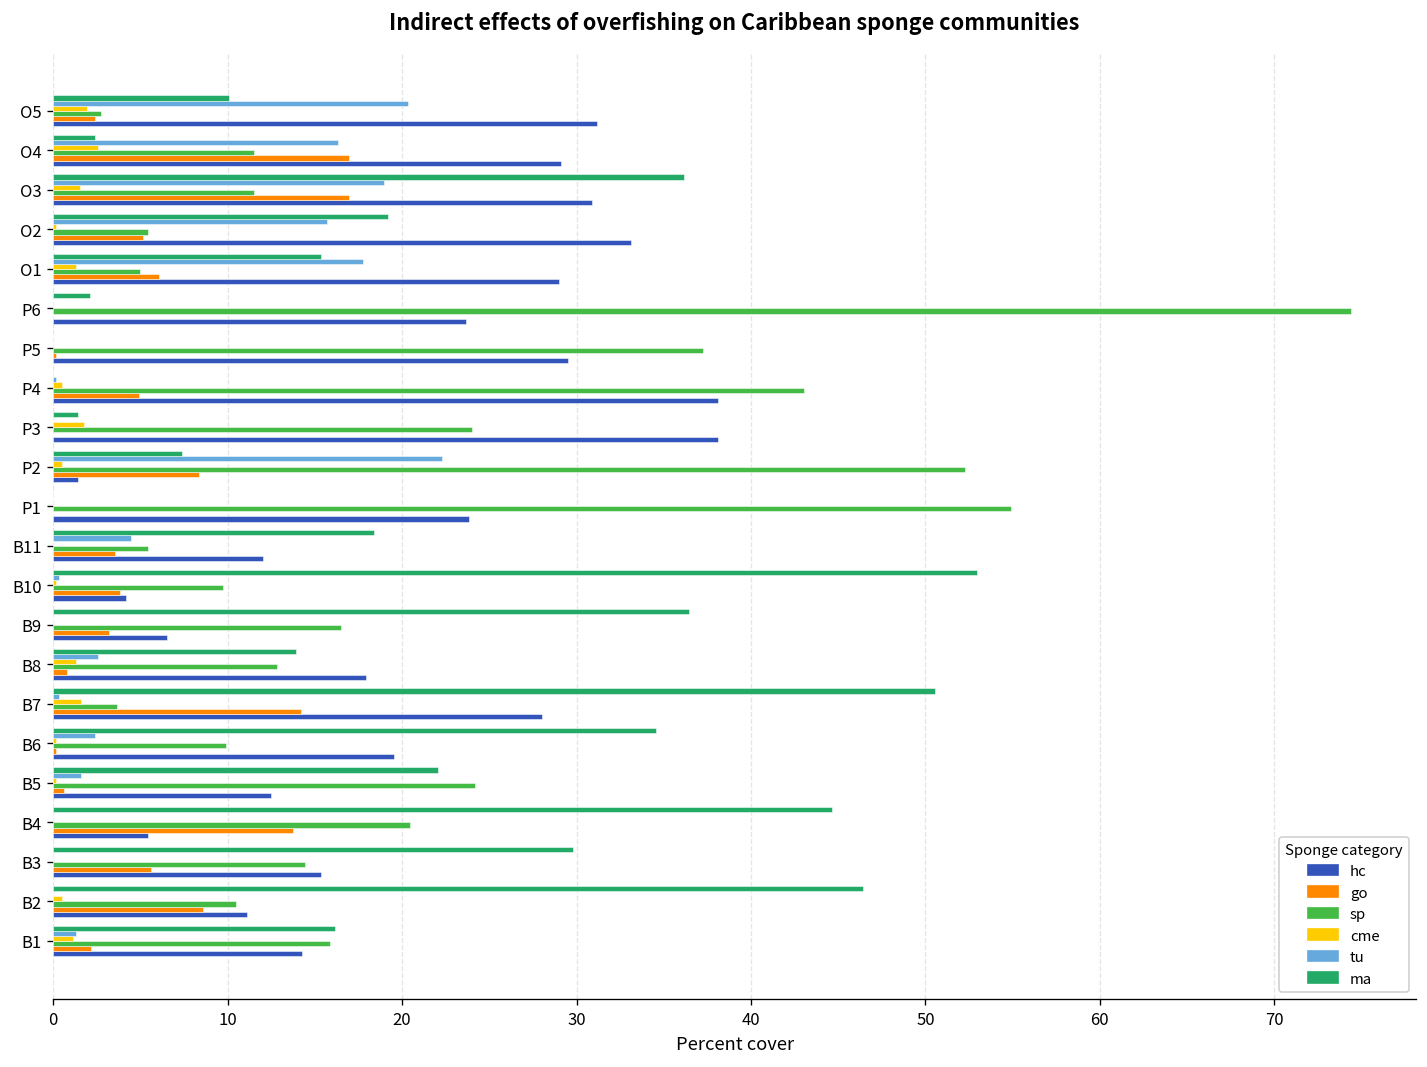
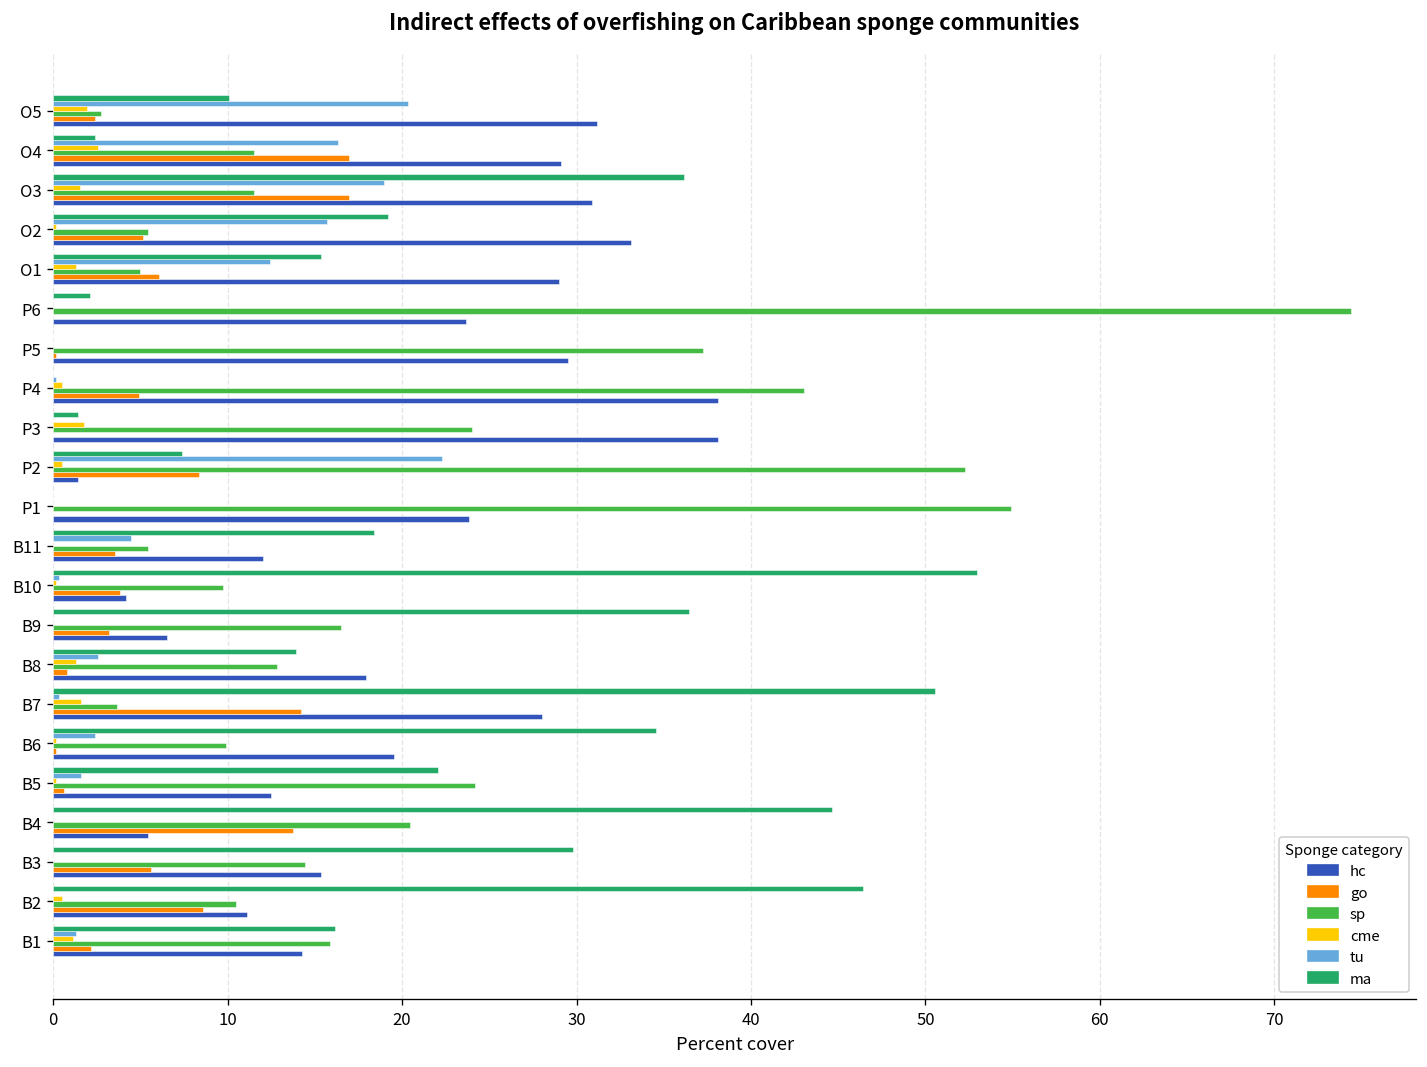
  {
    "hc": {
      "O5": 31.2,
      "O4": 29.1,
      "O3": 30.9,
      "O2": 33.1,
      "O1": 29.0,
      "P6": 23.7,
      "P5": 29.5,
      "P4": 38.1,
      "P3": 38.1,
      "P2": 1.4,
      "P1": 23.8,
      "B11": 12.0,
      "B10": 4.2,
      "B9": 6.5,
      "B8": 17.9,
      "B7": 28.0,
      "B6": 19.5,
      "B5": 12.5,
      "B4": 5.4,
      "B3": 15.3,
      "B2": 11.1,
      "B1": 14.2
    },
    "go": {
      "O5": 2.4,
      "O4": 17.0,
      "O3": 17.0,
      "O2": 5.1,
      "O1": 6.1,
      "P6": 0.0,
      "P4": 4.9,
      "P3": 0.0,
      "P2": 8.3,
      "P1": 0.0,
      "B11": 3.5,
      "B10": 3.8,
      "B9": 3.2,
      "B8": 0.8,
      "B7": 14.2,
      "B5": 0.6,
      "B4": 13.8,
      "B3": 5.6,
      "B2": 8.6,
      "B1": 2.2
    },
    "cme": {
      "O5": 1.9,
      "O4": 2.6,
      "O3": 1.5,
      "O1": 1.3,
      "P6": 0.0,
      "P5": 0.0,
      "P4": 0.5,
      "P3": 1.8,
      "P2": 0.5,
      "P1": 0.0,
      "B11": 0.0,
      "B9": 0.0,
      "B8": 1.3,
      "B7": 1.6,
      "B4": 0.0,
      "B3": 0.0,
      "B2": 0.5,
      "B1": 1.1
    },
    "tu": {
      "O5": 20.3,
      "O4": 16.3,
      "O3": 19.0,
      "O2": 15.7,
-     "O1": 17.8,
+     "O1": 12.4,
      "P6": 0.0,
      "P5": 0.0,
      "P3": 0.0,
      "P2": 22.3,
      "P1": 0.0,
      "B11": 4.5,
      "B10": 0.3,
      "B9": 0.0,
      "B8": 2.6,
      "B7": 0.3,
      "B6": 2.4,
      "B5": 1.6,
      "B4": 0.0,
      "B3": 0.0,
      "B2": 0.0,
      "B1": 1.3
    }
  }
